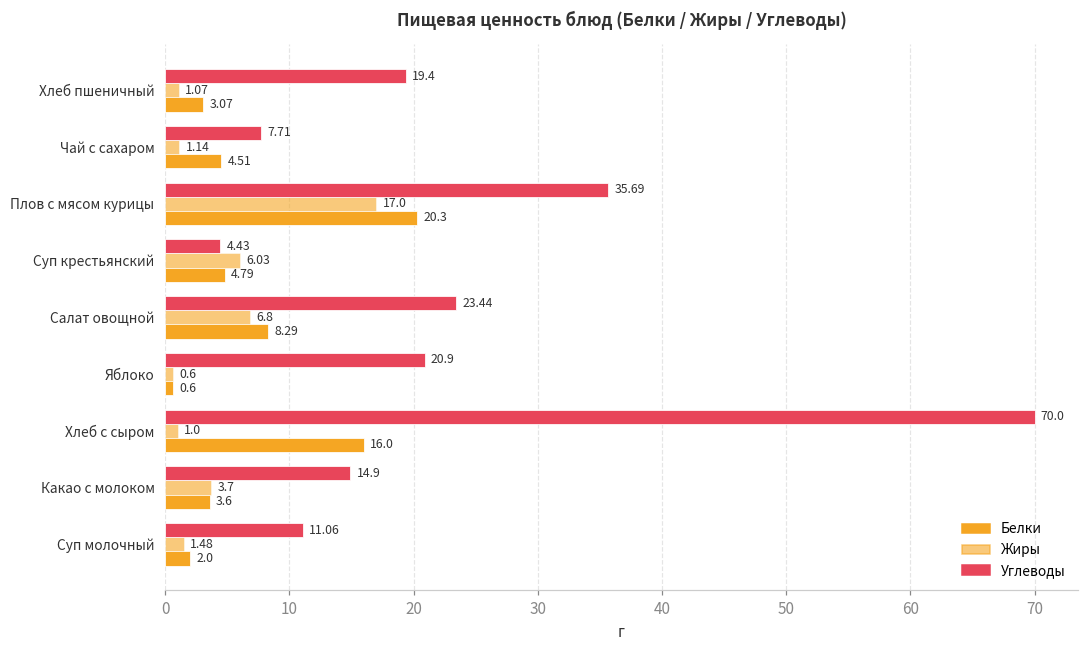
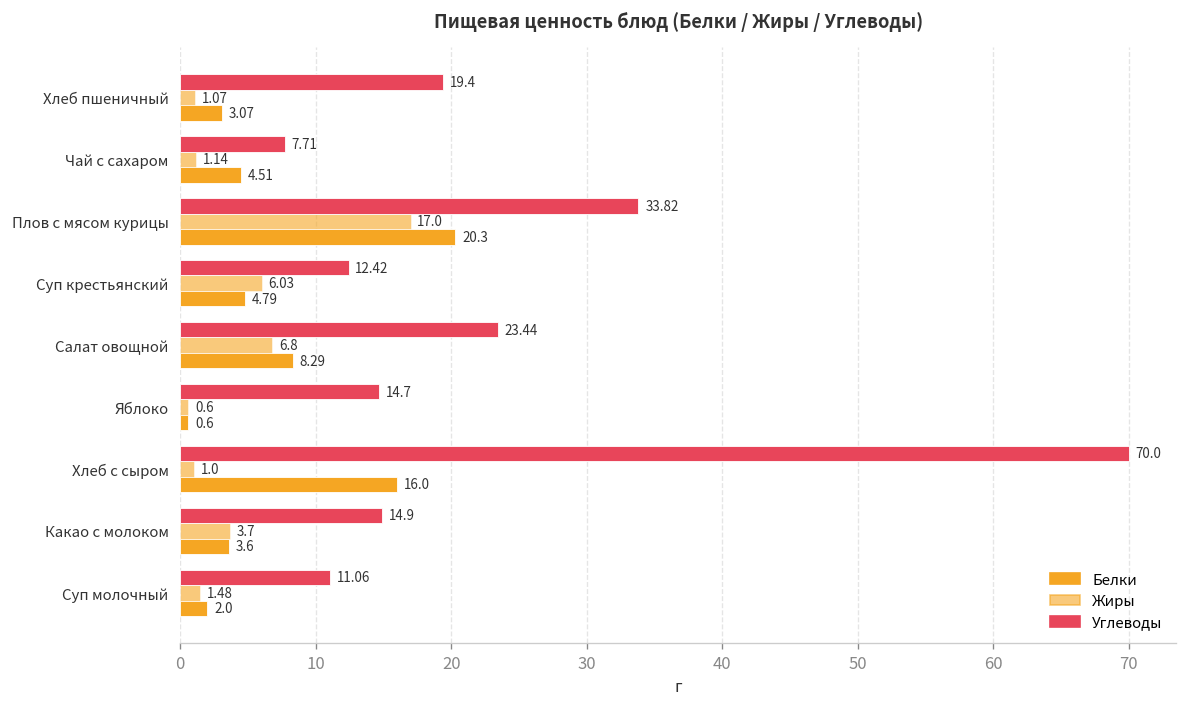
  {
    "Углеводы": {
      "Хлеб пшеничный": 19.4,
      "Чай с сахаром": 7.71,
-     "Плов с мясом курицы": 35.69,
-     "Суп крестьянский": 4.43,
+     "Плов с мясом курицы": 33.82,
+     "Суп крестьянский": 12.42,
      "Салат овощной": 23.44,
-     "Яблоко": 20.9,
+     "Яблоко": 14.7,
      "Хлеб с сыром": 70.0,
      "Какао с молоком": 14.9,
      "Суп молочный": 11.06
    }
  }
